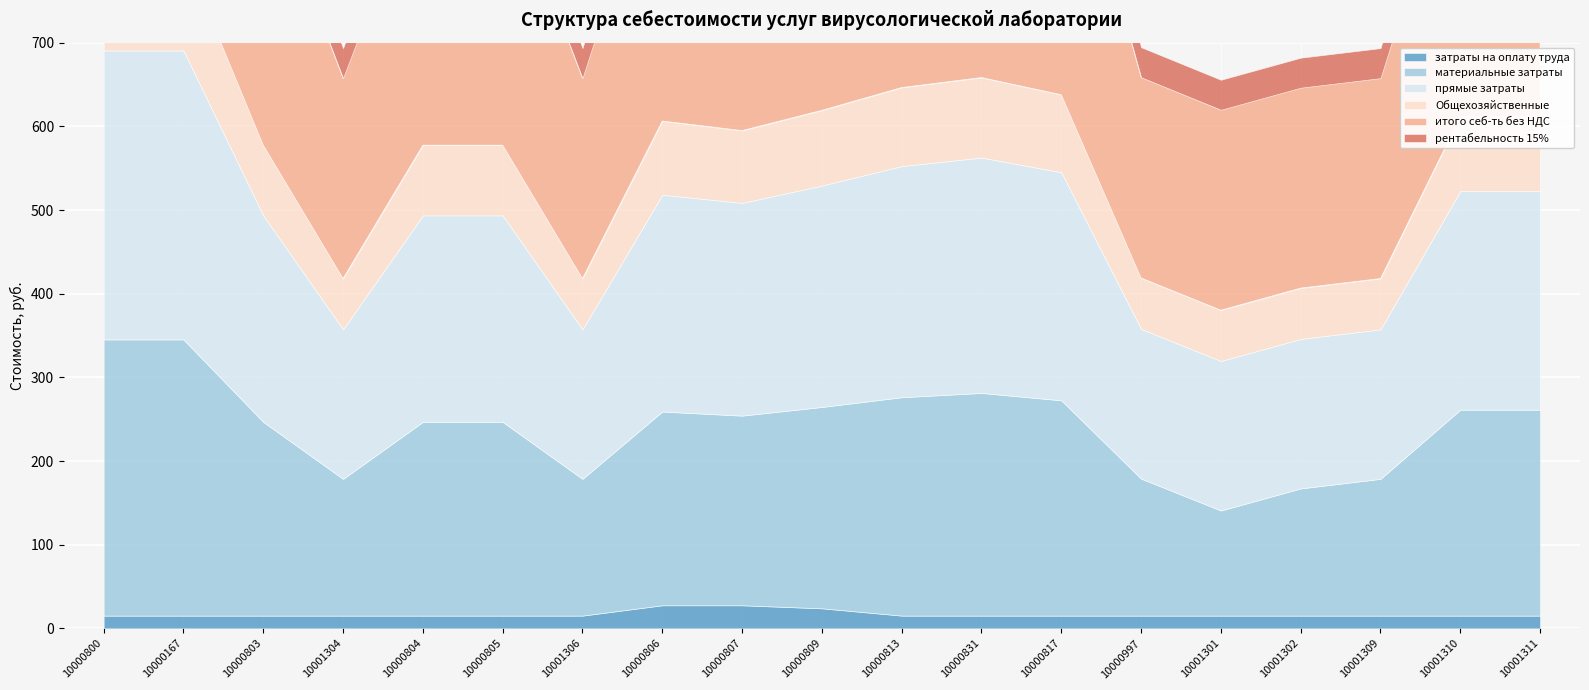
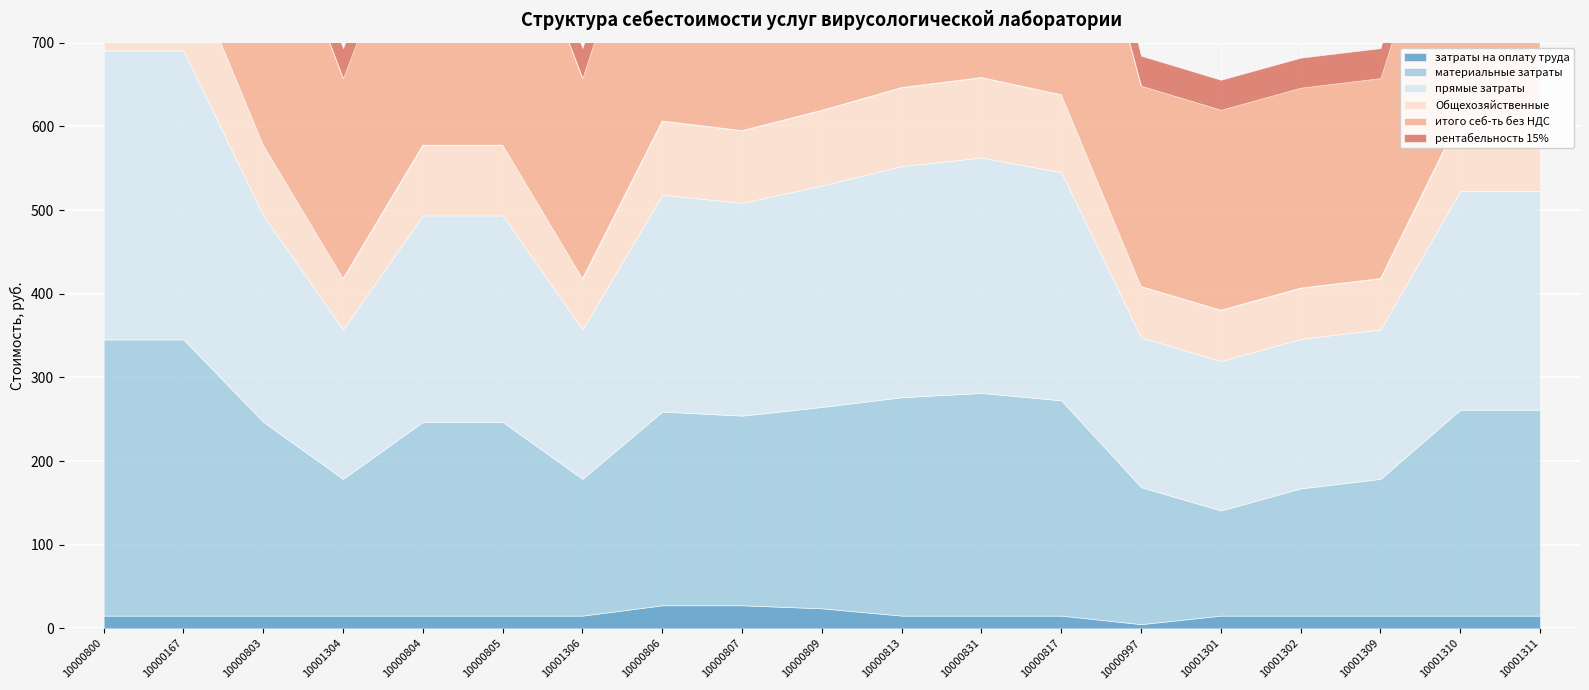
  {
    "затраты на оплату труда": {
      "10000800": 20,
      "10000167": 20,
      "10000803": 20,
      "10001304": 20,
      "10000804": 20,
      "10000805": 20,
      "10001306": 20,
      "10000806": 30,
      "10000807": 30,
      "10000809": 20,
      "10000813": 20,
      "10000831": 20,
      "10000817": 20,
-     "10000997": 20,
+     "10000997": 10,
      "10001301": 20,
      "10001302": 20,
      "10001309": 20,
      "10001310": 20,
      "10001311": 20
    },
    "материальные затраты": {
      "10000800": 330,
      "10000167": 330,
      "10000803": 230,
      "10001304": 160,
      "10000804": 230,
      "10000805": 230,
      "10001306": 160,
      "10000806": 230,
      "10000807": 230,
      "10000809": 240,
      "10000813": 260,
      "10000831": 270,
      "10000817": 260,
      "10000997": 160,
      "10001301": 130,
      "10001302": 150,
      "10001309": 160,
      "10001310": 250,
      "10001311": 250
    },
    "прямые затраты": {
      "10000800": 350,
      "10000167": 350,
      "10000803": 250,
      "10001304": 180,
      "10000804": 250,
      "10000805": 250,
      "10001306": 180,
      "10000806": 260,
      "10000807": 250,
      "10000809": 260,
      "10000813": 280,
      "10000831": 280,
      "10000817": 270,
      "10000997": 180,
      "10001301": 180,
      "10001302": 180,
      "10001309": 180,
      "10001310": 260,
      "10001311": 260
    },
    "Общехозяйственные": {
      "10000803": 80,
      "10001304": 60,
      "10000804": 80,
      "10000805": 80,
      "10001306": 60,
      "10000806": 90,
      "10000807": 90,
      "10000809": 90,
      "10000813": 90,
      "10000831": 100,
      "10000817": 90,
      "10000997": 60,
      "10001301": 60,
      "10001302": 60,
      "10001309": 60
    },
    "итого себ-ть без НДС": {
      "10001304": 240,
      "10001306": 240,
      "10000997": 240,
      "10001301": 240,
      "10001302": 240,
      "10001309": 240
    },
    "рентабельность 15%": {
      "10001304": 40,
      "10001306": 40,
      "10000997": 40,
      "10001301": 40,
      "10001302": 40,
      "10001309": 40
    }
  }
